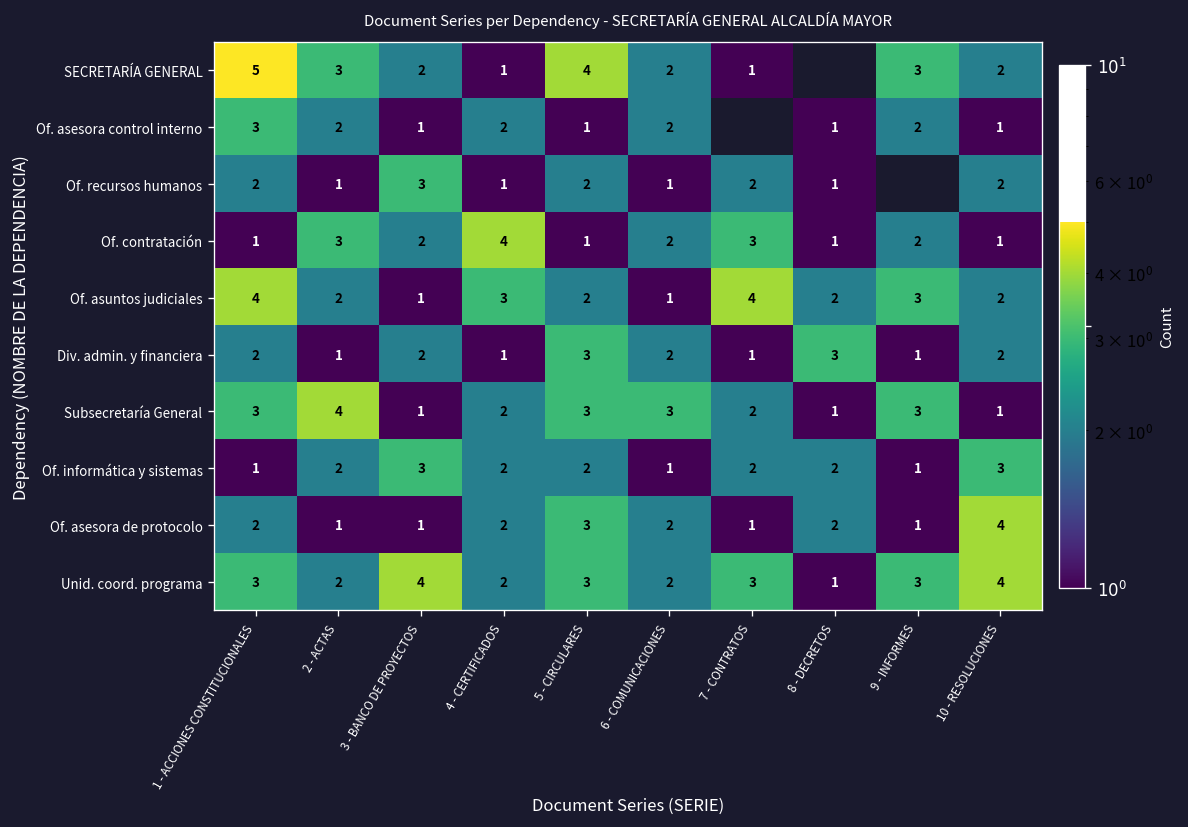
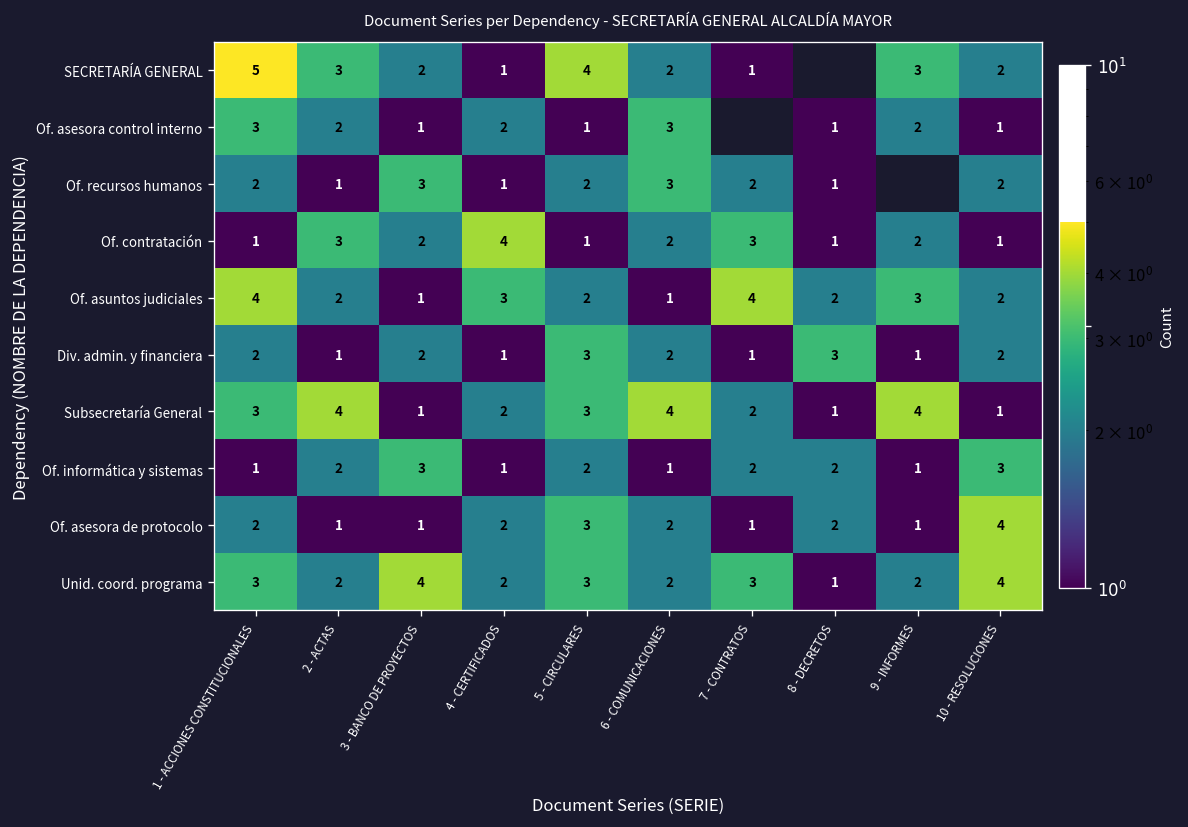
  {
    "SECRETARÍA GENERAL": {
      "1 - ACCIONES CONSTITUCIONALES": 5,
      "2 - ACTAS": 3,
      "3 - BANCO DE PROYECTOS": 2,
      "4 - CERTIFICADOS": 1,
      "5 - CIRCULARES": 4,
      "6 - COMUNICACIONES": 2,
      "7 - CONTRATOS": 1,
      "9 - INFORMES": 3,
      "10 - RESOLUCIONES": 2
    },
    "Of. asesora control interno": {
      "1 - ACCIONES CONSTITUCIONALES": 3,
      "2 - ACTAS": 2,
      "3 - BANCO DE PROYECTOS": 1,
      "4 - CERTIFICADOS": 2,
      "5 - CIRCULARES": 1,
-     "6 - COMUNICACIONES": 2,
+     "6 - COMUNICACIONES": 3,
      "8 - DECRETOS": 1,
      "9 - INFORMES": 2,
      "10 - RESOLUCIONES": 1
    },
    "Of. recursos humanos": {
      "1 - ACCIONES CONSTITUCIONALES": 2,
      "2 - ACTAS": 1,
      "3 - BANCO DE PROYECTOS": 3,
      "4 - CERTIFICADOS": 1,
      "5 - CIRCULARES": 2,
-     "6 - COMUNICACIONES": 1,
+     "6 - COMUNICACIONES": 3,
      "7 - CONTRATOS": 2,
      "8 - DECRETOS": 1,
      "10 - RESOLUCIONES": 2
    },
    "Of. contratación": {
      "1 - ACCIONES CONSTITUCIONALES": 1,
      "2 - ACTAS": 3,
      "3 - BANCO DE PROYECTOS": 2,
      "4 - CERTIFICADOS": 4,
      "5 - CIRCULARES": 1,
      "6 - COMUNICACIONES": 2,
      "7 - CONTRATOS": 3,
      "8 - DECRETOS": 1,
      "9 - INFORMES": 2,
      "10 - RESOLUCIONES": 1
    },
    "Of. asuntos judiciales": {
      "1 - ACCIONES CONSTITUCIONALES": 4,
      "2 - ACTAS": 2,
      "3 - BANCO DE PROYECTOS": 1,
      "4 - CERTIFICADOS": 3,
      "5 - CIRCULARES": 2,
      "6 - COMUNICACIONES": 1,
      "7 - CONTRATOS": 4,
      "8 - DECRETOS": 2,
      "9 - INFORMES": 3,
      "10 - RESOLUCIONES": 2
    },
    "Div. admin. y financiera": {
      "1 - ACCIONES CONSTITUCIONALES": 2,
      "2 - ACTAS": 1,
      "3 - BANCO DE PROYECTOS": 2,
      "4 - CERTIFICADOS": 1,
      "5 - CIRCULARES": 3,
      "6 - COMUNICACIONES": 2,
      "7 - CONTRATOS": 1,
      "8 - DECRETOS": 3,
      "9 - INFORMES": 1,
      "10 - RESOLUCIONES": 2
    },
    "Subsecretaría General": {
      "1 - ACCIONES CONSTITUCIONALES": 3,
      "2 - ACTAS": 4,
      "3 - BANCO DE PROYECTOS": 1,
      "4 - CERTIFICADOS": 2,
      "5 - CIRCULARES": 3,
-     "6 - COMUNICACIONES": 3,
+     "6 - COMUNICACIONES": 4,
      "7 - CONTRATOS": 2,
      "8 - DECRETOS": 1,
-     "9 - INFORMES": 3,
+     "9 - INFORMES": 4,
      "10 - RESOLUCIONES": 1
    },
    "Of. informática y sistemas": {
      "1 - ACCIONES CONSTITUCIONALES": 1,
      "2 - ACTAS": 2,
      "3 - BANCO DE PROYECTOS": 3,
-     "4 - CERTIFICADOS": 2,
+     "4 - CERTIFICADOS": 1,
      "5 - CIRCULARES": 2,
      "6 - COMUNICACIONES": 1,
      "7 - CONTRATOS": 2,
      "8 - DECRETOS": 2,
      "9 - INFORMES": 1,
      "10 - RESOLUCIONES": 3
    },
    "Of. asesora de protocolo": {
      "1 - ACCIONES CONSTITUCIONALES": 2,
      "2 - ACTAS": 1,
      "3 - BANCO DE PROYECTOS": 1,
      "4 - CERTIFICADOS": 2,
      "5 - CIRCULARES": 3,
      "6 - COMUNICACIONES": 2,
      "7 - CONTRATOS": 1,
      "8 - DECRETOS": 2,
      "9 - INFORMES": 1,
      "10 - RESOLUCIONES": 4
    },
    "Unid. coord. programa": {
      "1 - ACCIONES CONSTITUCIONALES": 3,
      "2 - ACTAS": 2,
      "3 - BANCO DE PROYECTOS": 4,
      "4 - CERTIFICADOS": 2,
      "5 - CIRCULARES": 3,
      "6 - COMUNICACIONES": 2,
      "7 - CONTRATOS": 3,
      "8 - DECRETOS": 1,
-     "9 - INFORMES": 3,
+     "9 - INFORMES": 2,
      "10 - RESOLUCIONES": 4
    }
  }
